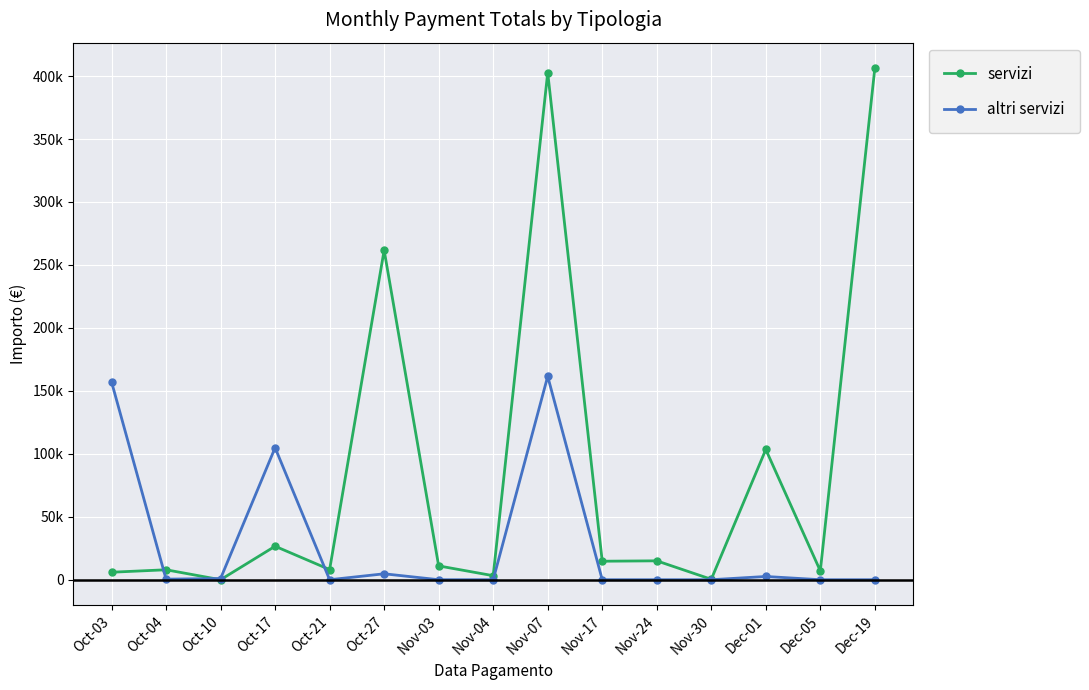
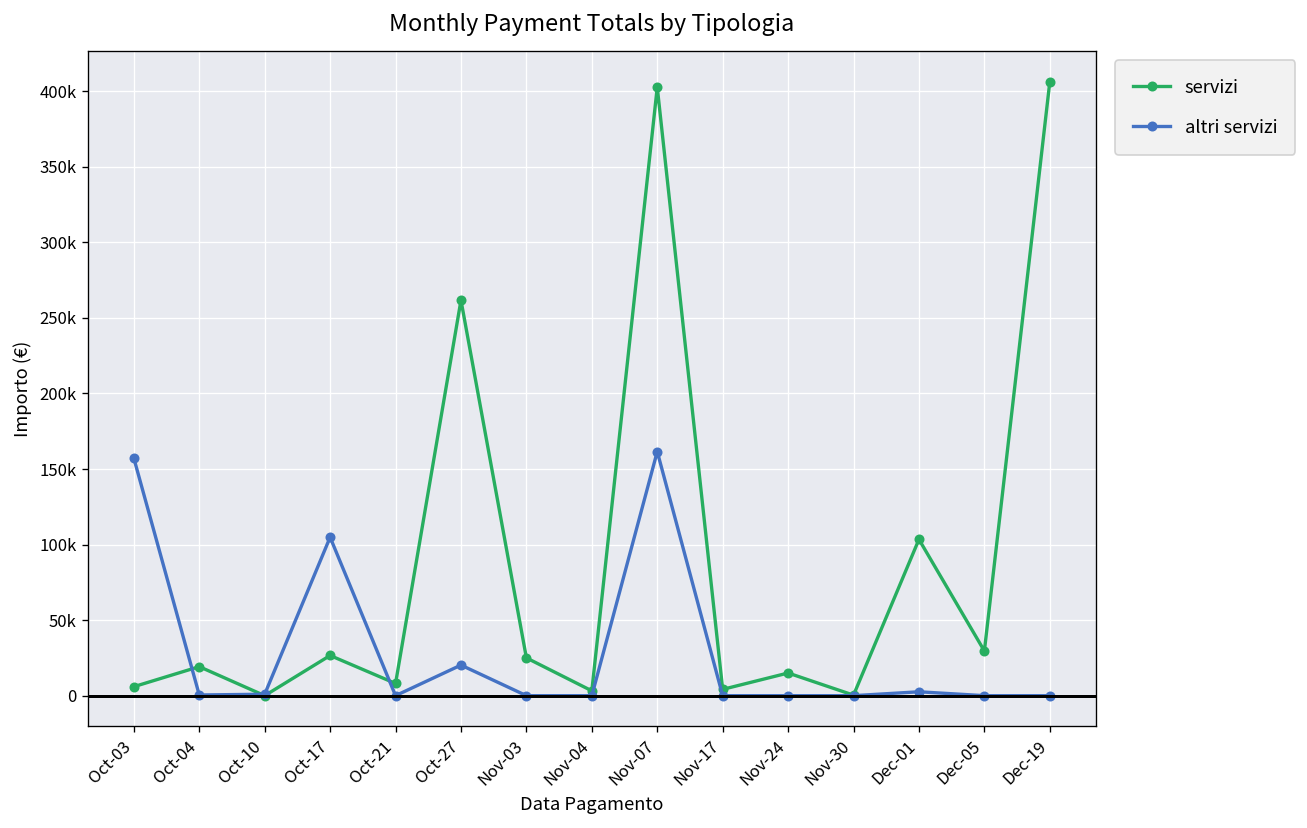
  {
    "servizi": {
      "Oct-03": 6000,
-     "Oct-04": 8000,
+     "Oct-04": 19000,
      "Oct-17": 27000,
      "Oct-21": 8000,
      "Oct-27": 262000,
-     "Nov-03": 11000,
+     "Nov-03": 25000,
      "Nov-04": 3000,
      "Nov-07": 403000,
-     "Nov-17": 15000,
+     "Nov-17": 4000,
      "Nov-24": 15000,
      "Dec-01": 103000,
-     "Dec-05": 7000,
+     "Dec-05": 30000,
      "Dec-19": 406000
    },
    "altri servizi": {
      "Oct-03": 157000,
      "Oct-04": 0,
      "Oct-17": 105000,
      "Oct-21": 0,
-     "Oct-27": 5000,
+     "Oct-27": 20000,
      "Nov-03": 0,
      "Nov-04": 0,
      "Nov-07": 162000,
      "Nov-17": 0,
      "Nov-24": 0,
      "Dec-01": 3000,
      "Dec-05": 0,
      "Dec-19": 0
    }
  }
